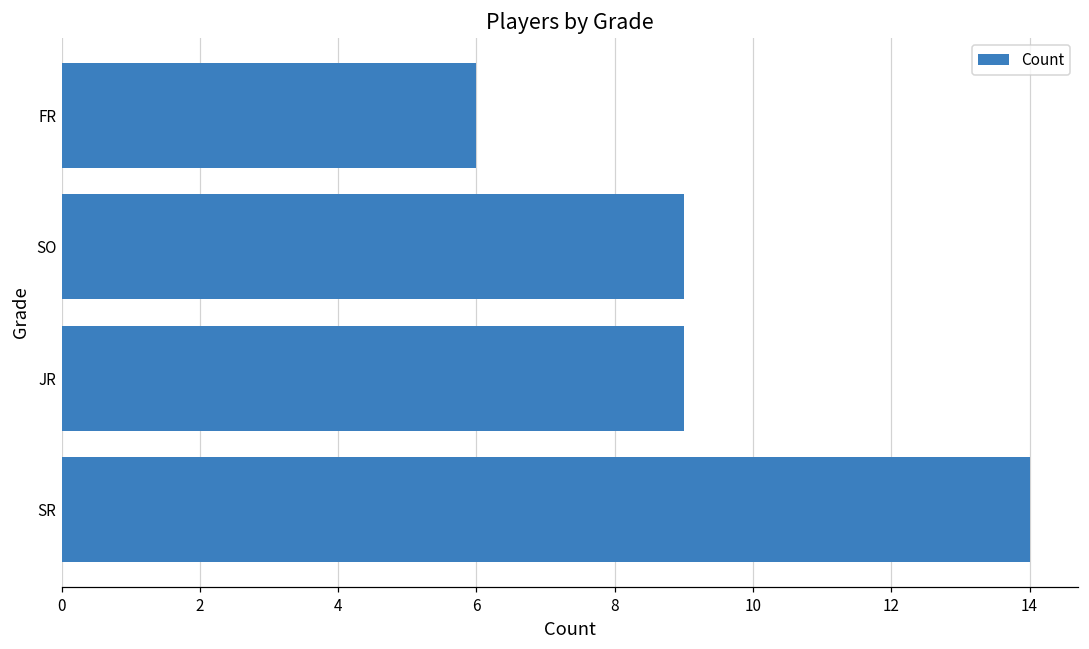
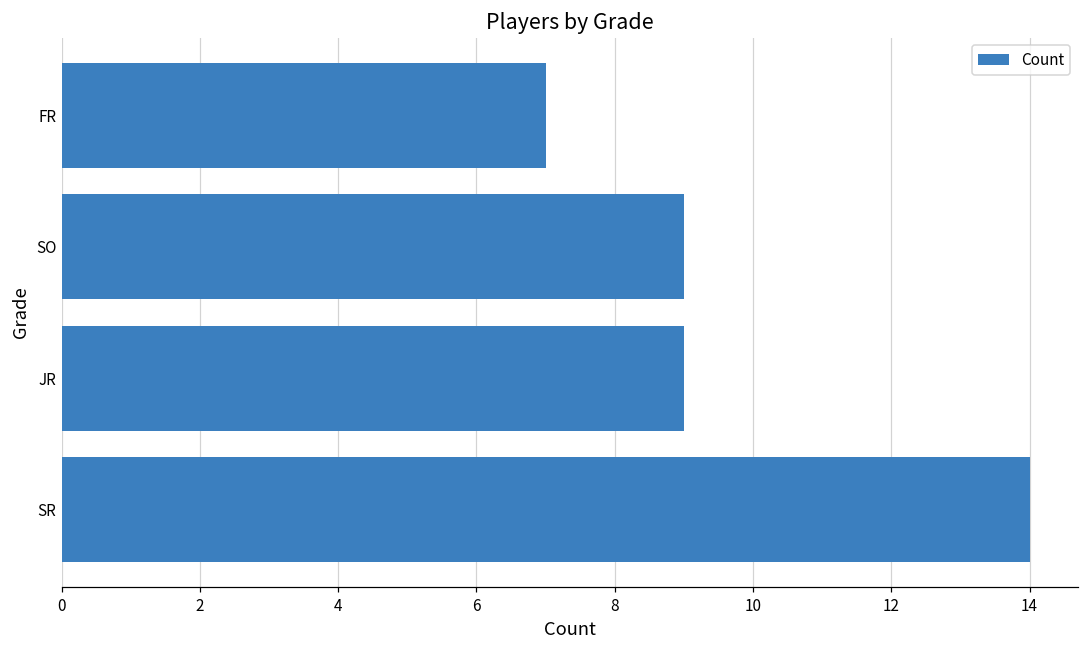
  {
-   "FR": 6,
+   "FR": 7,
    "SO": 9,
    "JR": 9,
    "SR": 14
  }
